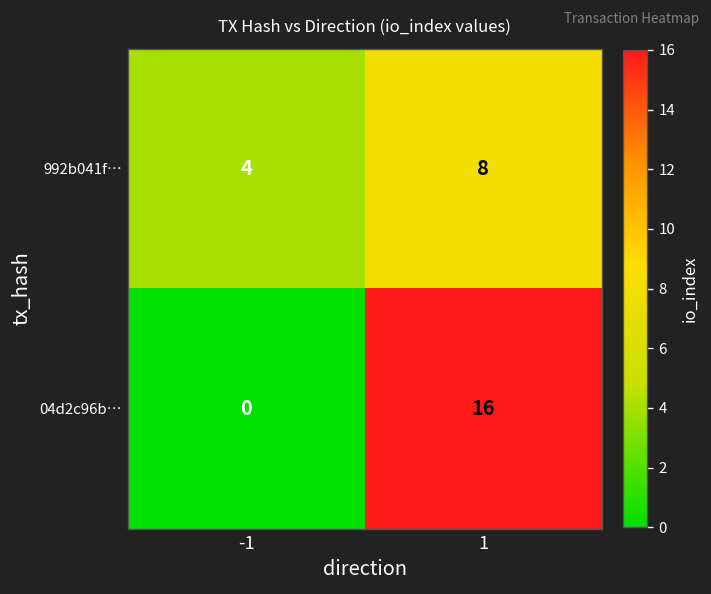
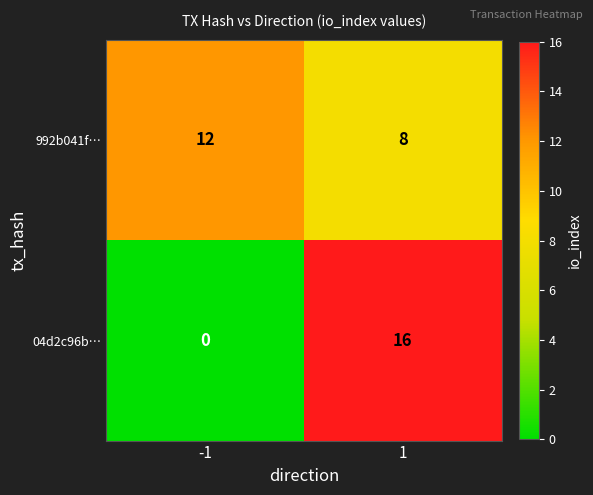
  {
    "992b041f…": {
-     "-1": 4,
+     "-1": 12,
      "1": 8
    },
    "04d2c96b…": {
      "-1": 0,
      "1": 16
    }
  }
